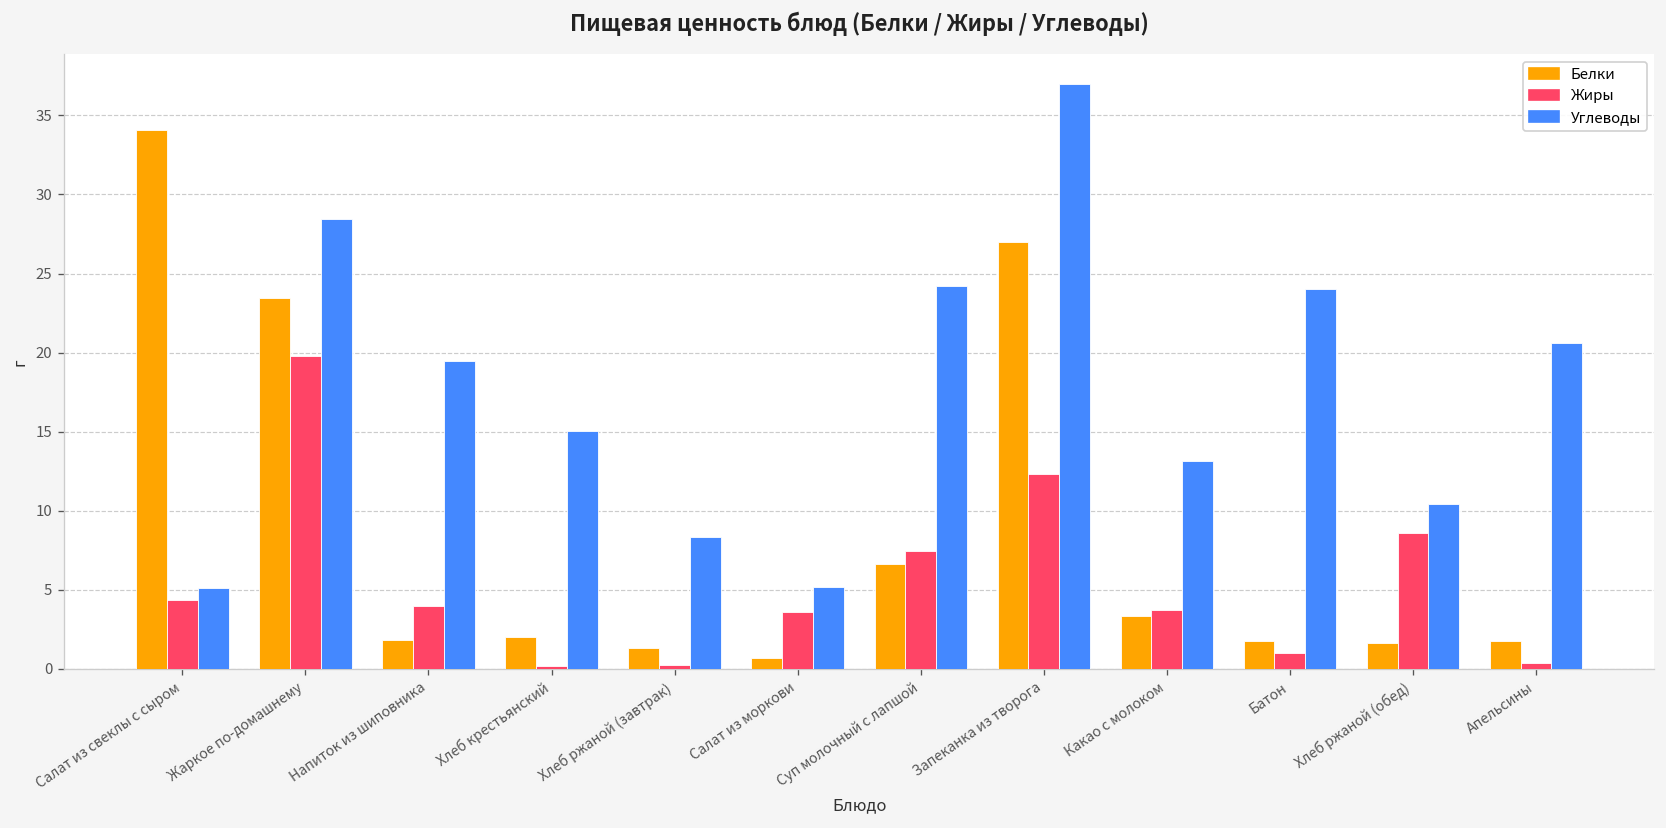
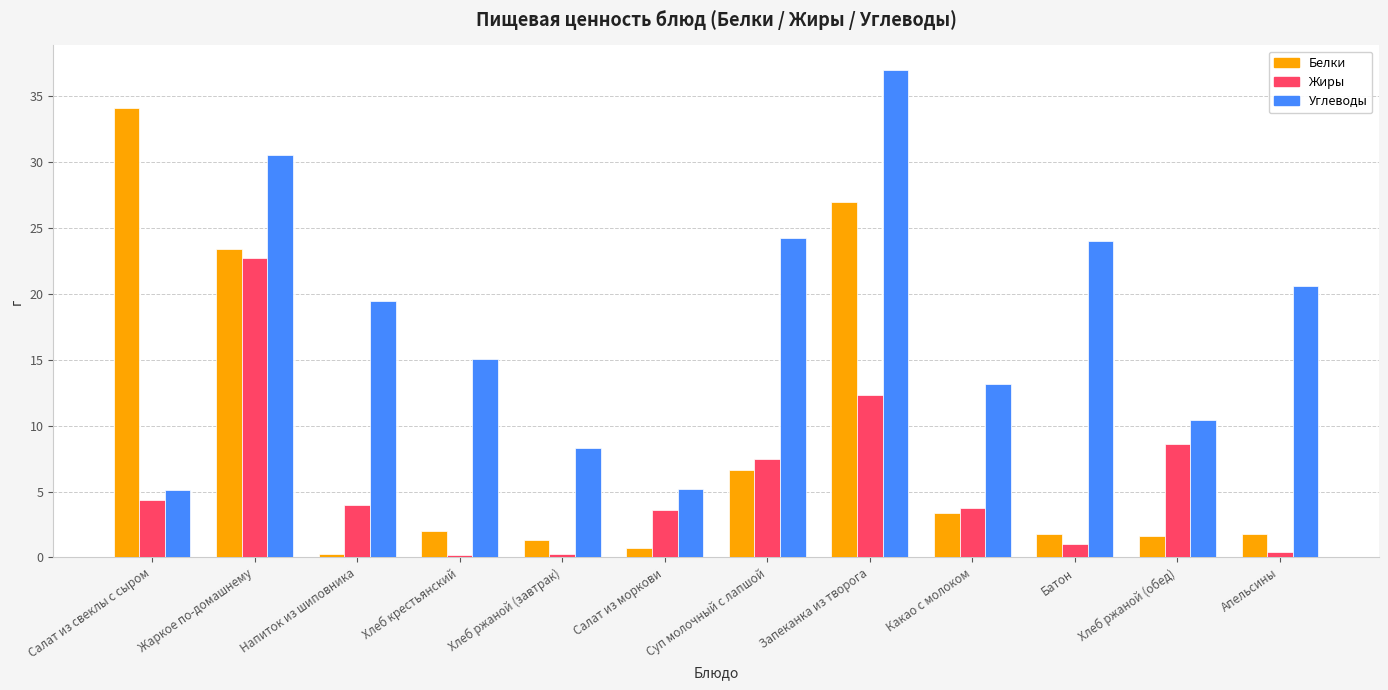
  {
    "Белки": {
      "Салат из свеклы с сыром": 34.1,
      "Жаркое по-домашнему": 23.4,
-     "Напиток из шиповника": 1.8,
+     "Напиток из шиповника": 0.2,
      "Хлеб крестьянский": 2.0,
      "Хлеб ржаной (завтрак)": 1.3,
      "Салат из моркови": 0.7,
      "Суп молочный с лапшой": 6.6,
      "Запеканка из творога": 27.0,
      "Какао с молоком": 3.4,
      "Батон": 1.8,
      "Хлеб ржаной (обед)": 1.7,
      "Апельсины": 1.8
    },
    "Жиры": {
      "Салат из свеклы с сыром": 4.4,
-     "Жаркое по-домашнему": 19.8,
+     "Жаркое по-домашнему": 22.7,
      "Напиток из шиповника": 4.0,
      "Хлеб крестьянский": 0.2,
      "Хлеб ржаной (завтрак)": 0.2,
      "Салат из моркови": 3.6,
      "Суп молочный с лапшой": 7.5,
      "Запеканка из творога": 12.3,
      "Какао с молоком": 3.7,
      "Батон": 1.0,
      "Хлеб ржаной (обед)": 8.6,
      "Апельсины": 0.4
    },
    "Углеводы": {
      "Салат из свеклы с сыром": 5.1,
-     "Жаркое по-домашнему": 28.5,
+     "Жаркое по-домашнему": 30.5,
      "Напиток из шиповника": 19.5,
      "Хлеб крестьянский": 15.1,
      "Хлеб ржаной (завтрак)": 8.3,
      "Салат из моркови": 5.2,
      "Суп молочный с лапшой": 24.2,
      "Запеканка из творога": 37.0,
      "Какао с молоком": 13.1,
      "Батон": 24.0,
      "Хлеб ржаной (обед)": 10.4,
      "Апельсины": 20.6
    }
  }
